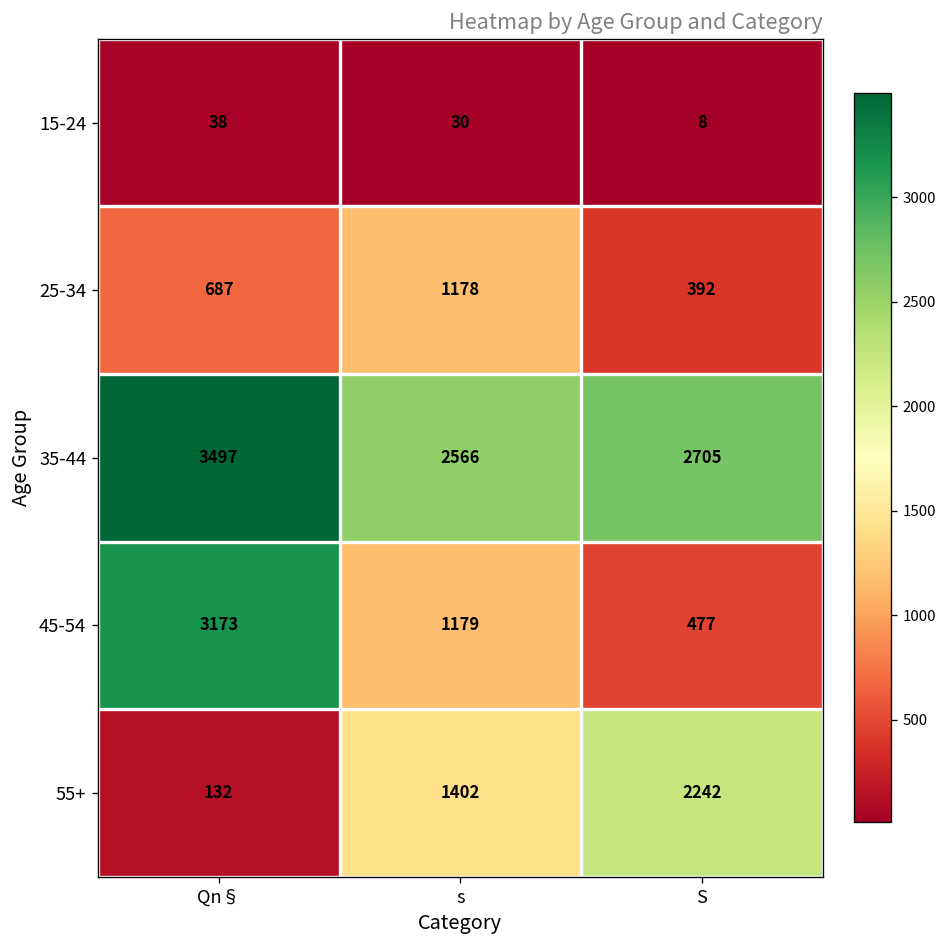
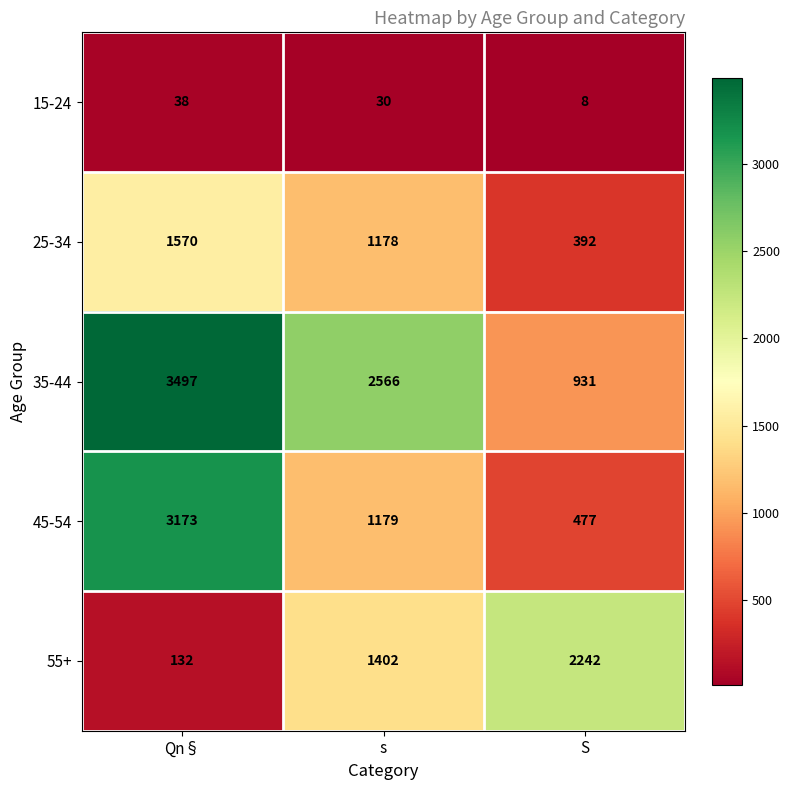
  {
    "15-24": {
      "Qn§": 38,
      "s": 30,
      "S": 8
    },
    "25-34": {
-     "Qn§": 687,
+     "Qn§": 1570,
      "s": 1178,
      "S": 392
    },
    "35-44": {
      "Qn§": 3497,
      "s": 2566,
-     "S": 2705
+     "S": 931
    },
    "45-54": {
      "Qn§": 3173,
      "s": 1179,
      "S": 477
    },
    "55+": {
      "Qn§": 132,
      "s": 1402,
      "S": 2242
    }
  }
